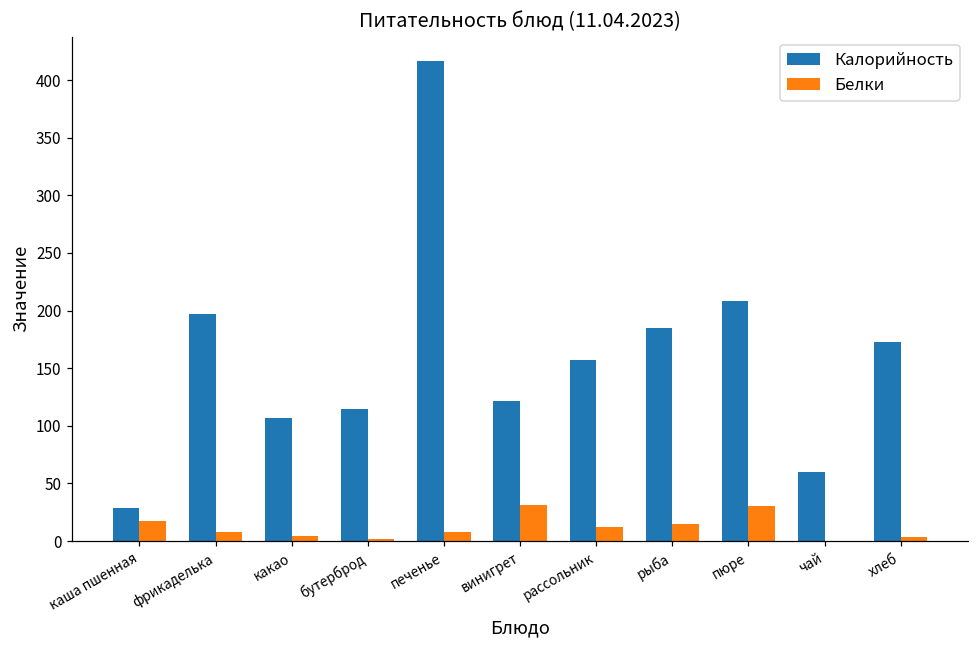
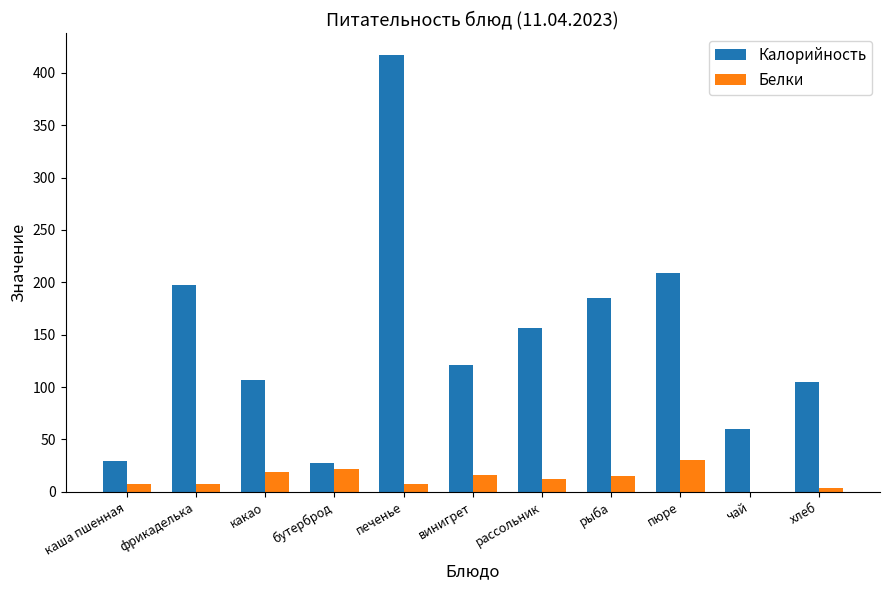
  {
    "Калорийность": {
      "каша пшенная": 29,
      "фрикаделька": 197,
      "какао": 107,
-     "бутерброд": 114,
+     "бутерброд": 27,
      "печенье": 417,
      "винигрет": 121,
      "рассольник": 157,
      "рыба": 185,
      "пюре": 209,
      "чай": 60,
-     "хлеб": 173
+     "хлеб": 104
    },
    "Белки": {
-     "каша пшенная": 17,
+     "каша пшенная": 8,
      "фрикаделька": 8,
-     "какао": 4,
-     "бутерброд": 2,
+     "какао": 19,
+     "бутерброд": 22,
      "печенье": 8,
-     "винигрет": 31,
+     "винигрет": 16,
      "рассольник": 13,
      "рыба": 15,
      "пюре": 31,
      "хлеб": 4
    }
  }
